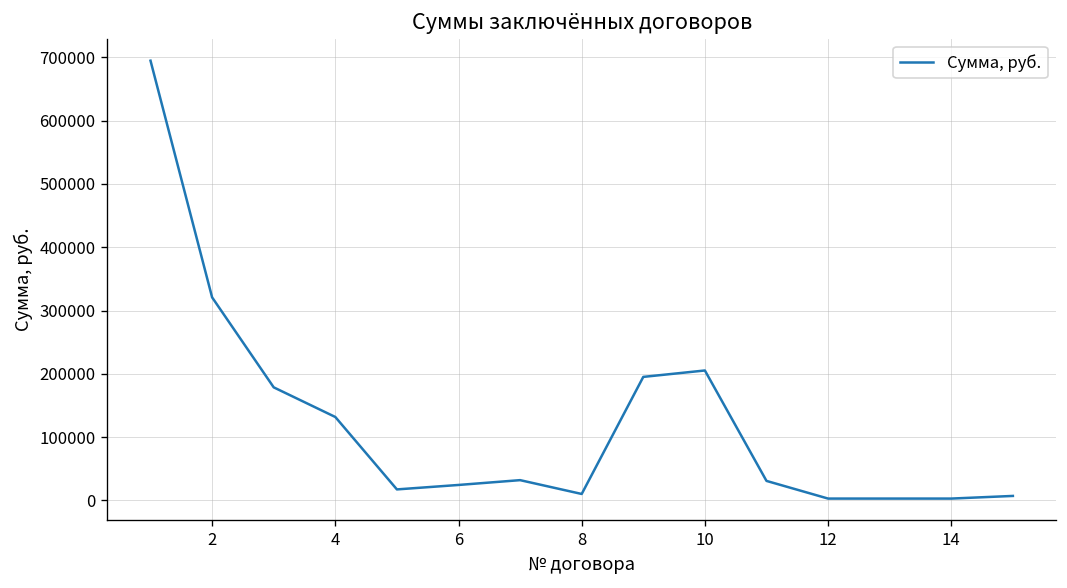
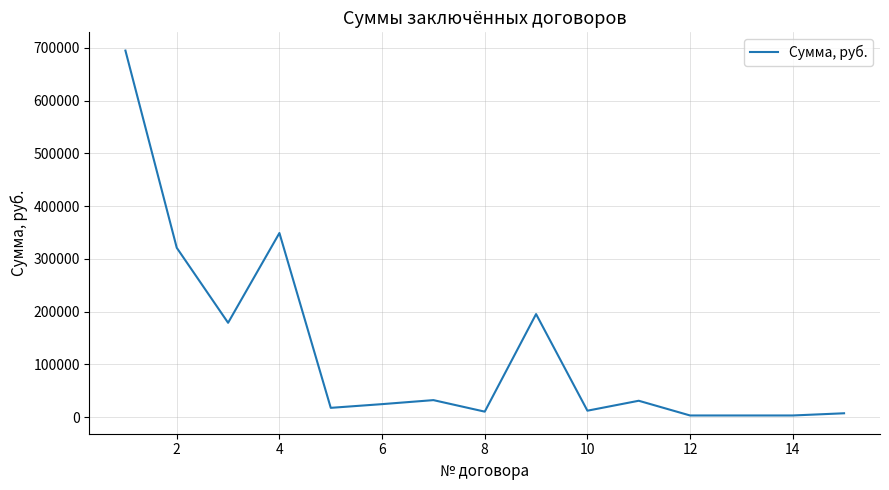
  {
    "2": 320000,
-   "4": 130000,
+   "4": 350000,
    "6": 20000,
    "8": 10000,
-   "10": 210000,
+   "10": 10000,
    "12": 0,
    "14": 0
  }
